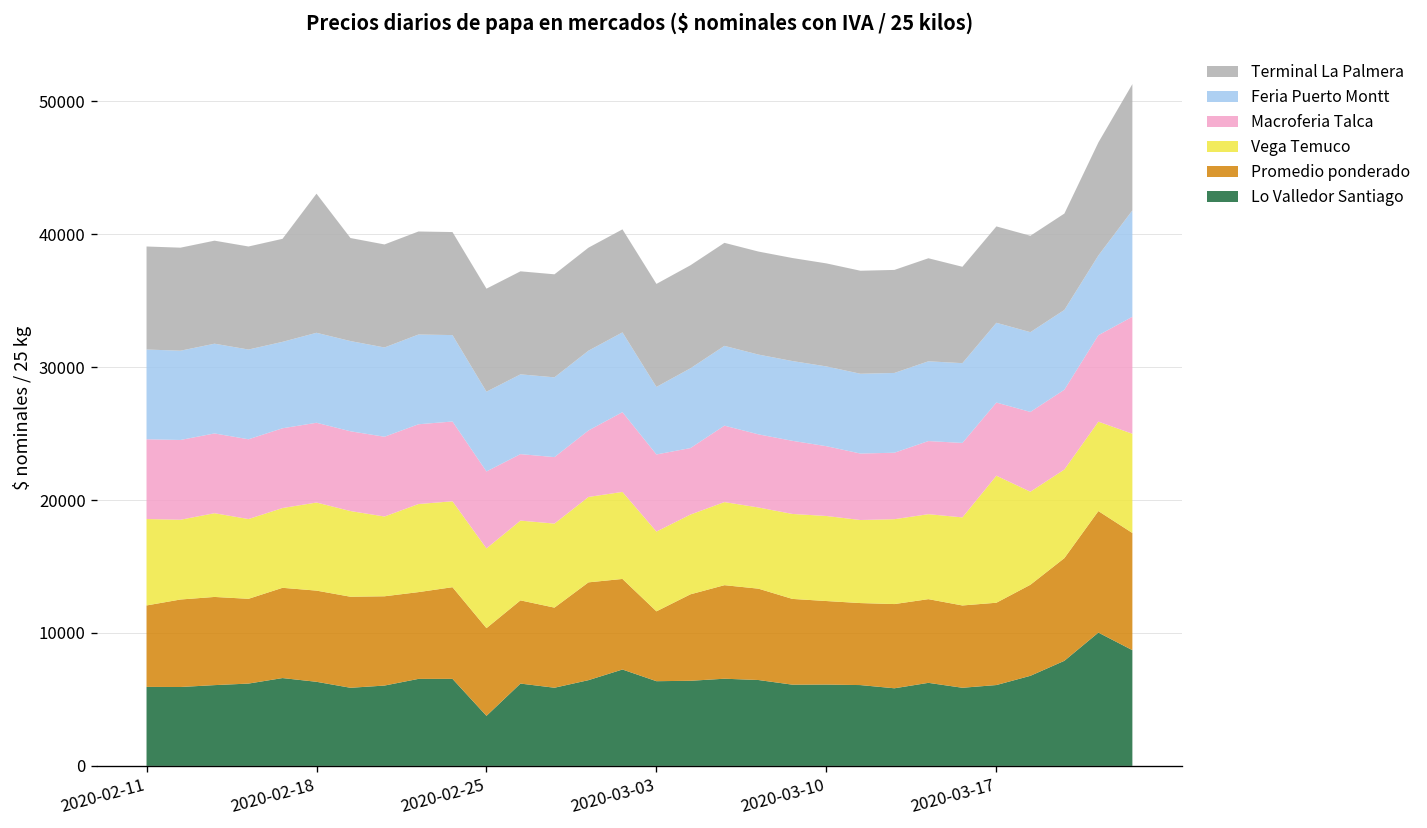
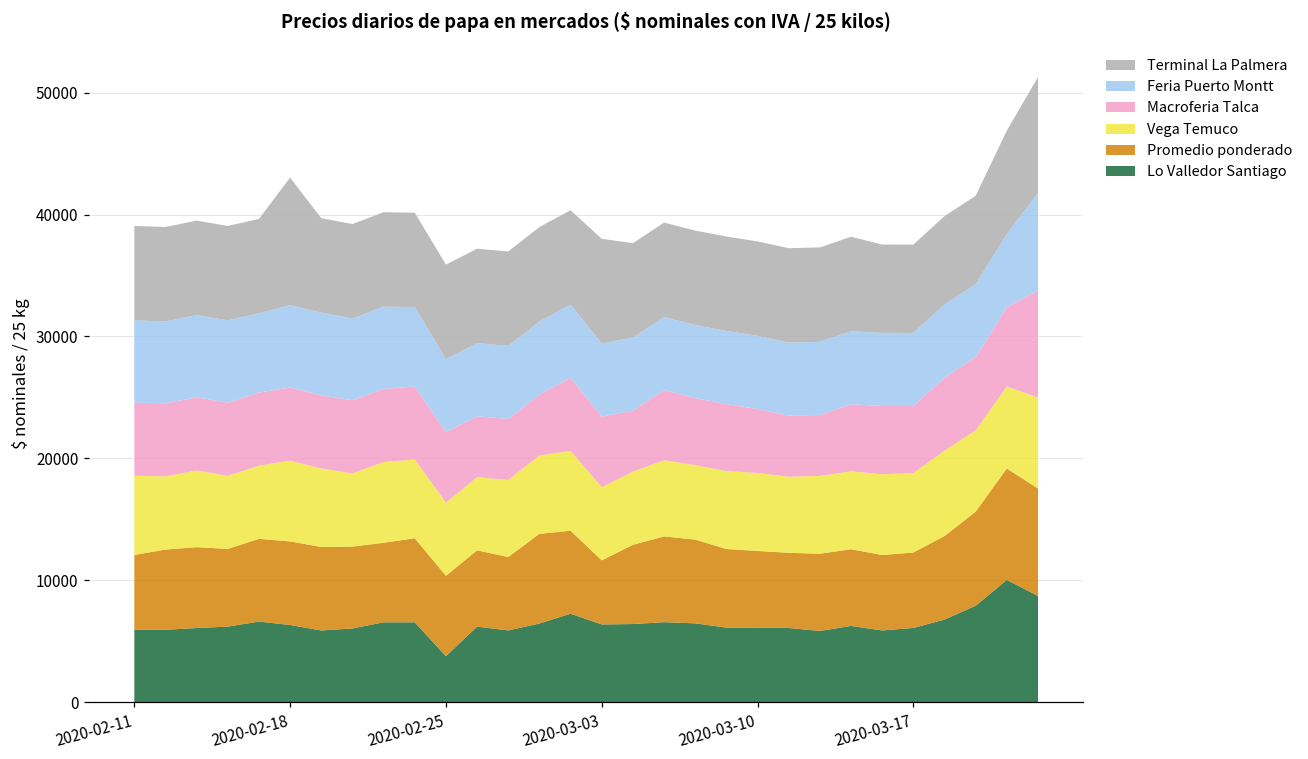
  {
    "Lo Valledor Santiago": {
      "2020-02-11": 5900,
      "2020-02-18": 6300,
      "2020-02-25": 3800,
      "2020-03-03": 6400,
      "2020-03-10": 6100,
      "2020-03-17": 6100
    },
    "Promedio ponderado": {
      "2020-02-11": 6100,
      "2020-02-18": 6900,
      "2020-02-25": 6600,
      "2020-03-03": 5300,
      "2020-03-10": 6300,
      "2020-03-17": 6200
    },
    "Vega Temuco": {
      "2020-02-11": 6500,
      "2020-02-18": 6600,
      "2020-02-25": 6000,
      "2020-03-03": 6000,
      "2020-03-10": 6400,
-     "2020-03-17": 9600
+     "2020-03-17": 6500
    },
    "Macroferia Talca": {
      "2020-02-11": 6000,
      "2020-02-18": 6000,
      "2020-02-25": 5800,
      "2020-03-03": 5800,
      "2020-03-10": 5300,
      "2020-03-17": 5500
    },
    "Feria Puerto Montt": {
      "2020-02-11": 6800,
      "2020-02-18": 6800,
      "2020-02-25": 6000,
-     "2020-03-03": 5100,
+     "2020-03-03": 6000,
      "2020-03-10": 6000,
      "2020-03-17": 6000
    },
    "Terminal La Palmera": {
      "2020-02-11": 7800,
      "2020-02-18": 10500,
      "2020-02-25": 7800,
-     "2020-03-03": 7800,
+     "2020-03-03": 8600,
      "2020-03-10": 7800,
      "2020-03-17": 7300
    }
  }
